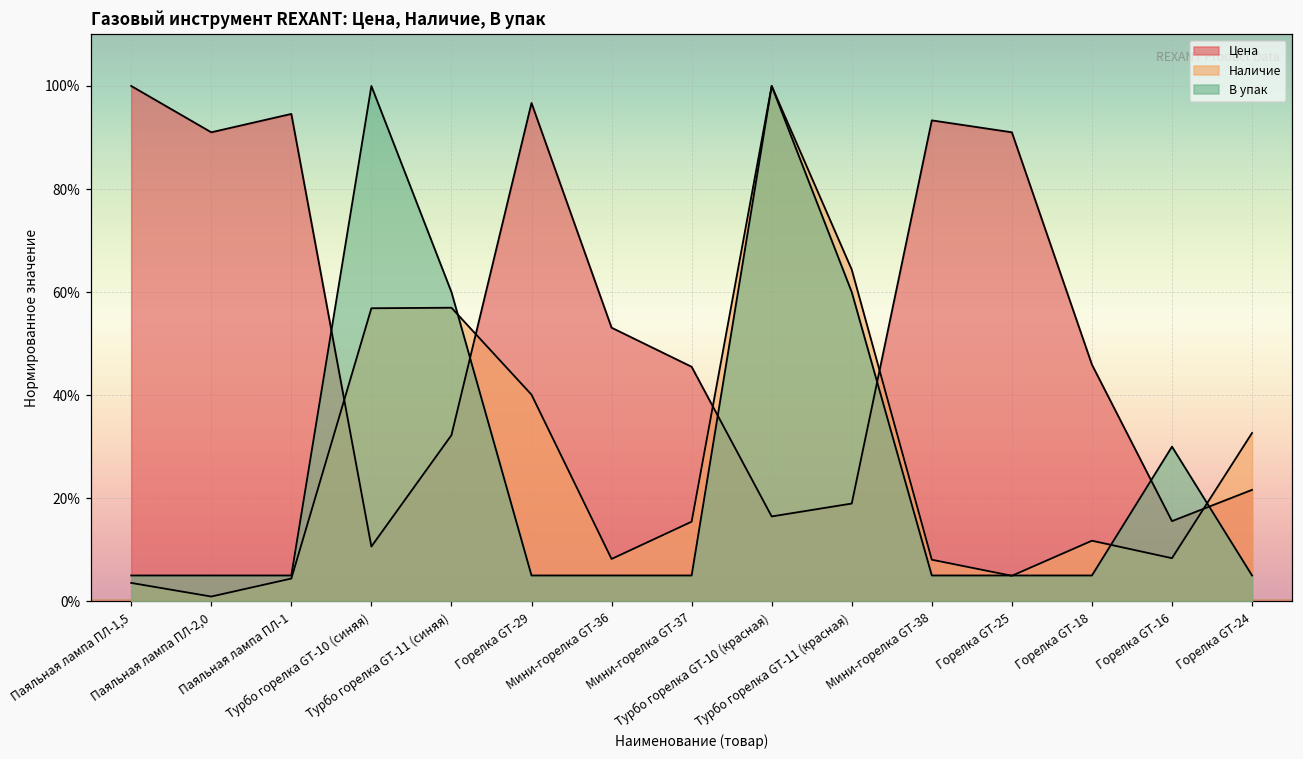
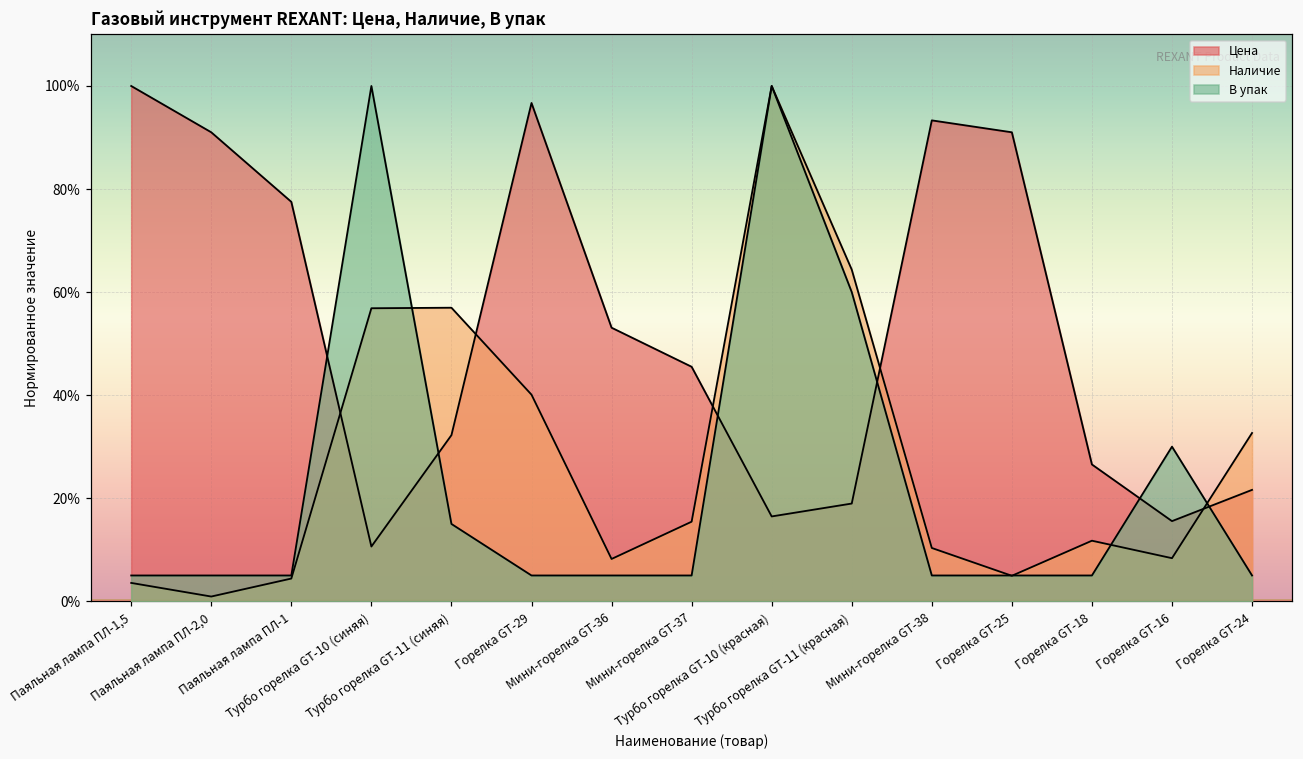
  {
    "Цена": {
      "Паяльная лампа ПЛ-1,5": "100%",
      "Паяльная лампа ПЛ-2,0": "91%",
-     "Паяльная лампа ПЛ-1": "95%",
+     "Паяльная лампа ПЛ-1": "78%",
      "Турбо горелка GT-10 (синяя)": "11%",
      "Турбо горелка GT-11 (синяя)": "32%",
      "Горелка GT-29": "97%",
      "Мини-горелка GT-36": "53%",
      "Мини-горелка GT-37": "46%",
      "Турбо горелка GT-10 (красная)": "16%",
      "Турбо горелка GT-11 (красная)": "19%",
      "Мини-горелка GT-38": "93%",
      "Горелка GT-25": "91%",
-     "Горелка GT-18": "46%",
+     "Горелка GT-18": "27%",
      "Горелка GT-16": "16%",
      "Горелка GT-24": "22%"
    },
    "Наличие": {
      "Паяльная лампа ПЛ-1,5": "4%",
      "Паяльная лампа ПЛ-2,0": "1%",
      "Паяльная лампа ПЛ-1": "4%",
      "Турбо горелка GT-10 (синяя)": "57%",
      "Турбо горелка GT-11 (синяя)": "57%",
      "Горелка GT-29": "40%",
      "Мини-горелка GT-36": "8%",
      "Мини-горелка GT-37": "15%",
      "Турбо горелка GT-11 (красная)": "64%",
-     "Мини-горелка GT-38": "8%",
+     "Мини-горелка GT-38": "10%",
      "Горелка GT-18": "12%",
      "Горелка GT-16": "8%",
      "Горелка GT-24": "33%"
    },
    "В упак": {
      "Паяльная лампа ПЛ-1,5": "5%",
      "Паяльная лампа ПЛ-2,0": "5%",
      "Паяльная лампа ПЛ-1": "5%",
      "Турбо горелка GT-10 (синяя)": "100%",
-     "Турбо горелка GT-11 (синяя)": "60%",
+     "Турбо горелка GT-11 (синяя)": "15%",
      "Горелка GT-29": "5%",
      "Мини-горелка GT-36": "5%",
      "Мини-горелка GT-37": "5%",
      "Турбо горелка GT-11 (красная)": "60%",
      "Мини-горелка GT-38": "5%",
      "Горелка GT-18": "5%",
      "Горелка GT-16": "30%",
      "Горелка GT-24": "5%"
    }
  }
